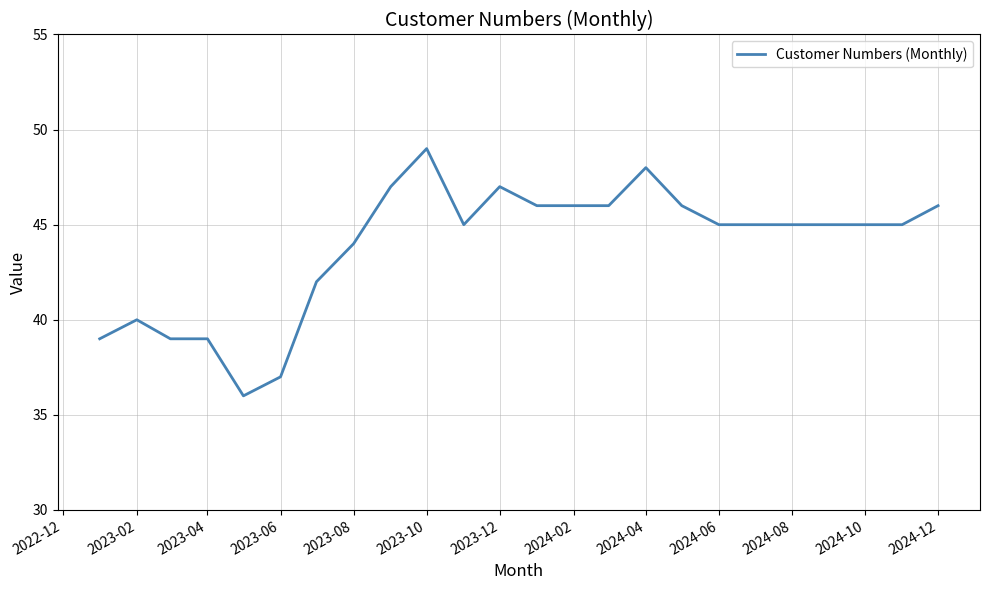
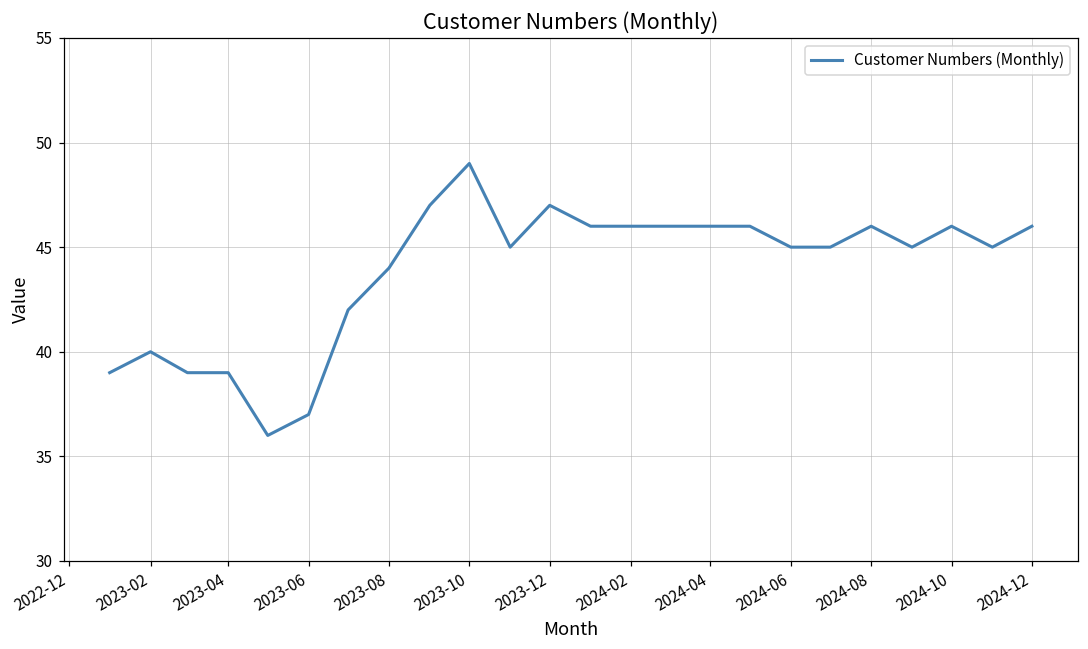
  {
    "2023-02": 40,
    "2023-04": 39,
    "2023-06": 37,
    "2023-08": 44,
    "2023-10": 49,
    "2023-12": 47,
    "2024-02": 46,
-   "2024-04": 48,
+   "2024-04": 46,
    "2024-06": 45,
-   "2024-08": 45,
-   "2024-10": 45,
+   "2024-08": 46,
+   "2024-10": 46,
    "2024-12": 46
  }
